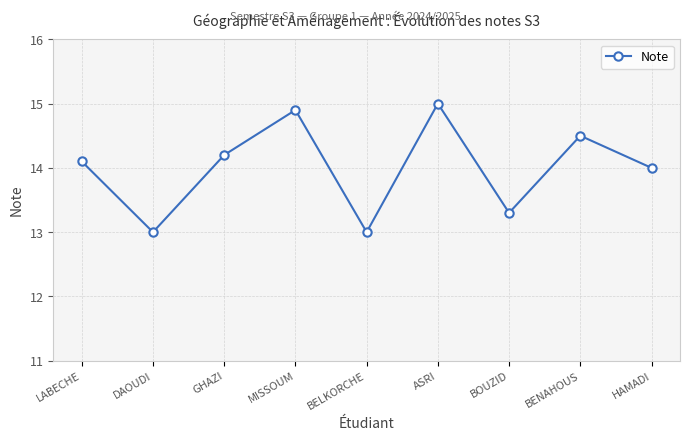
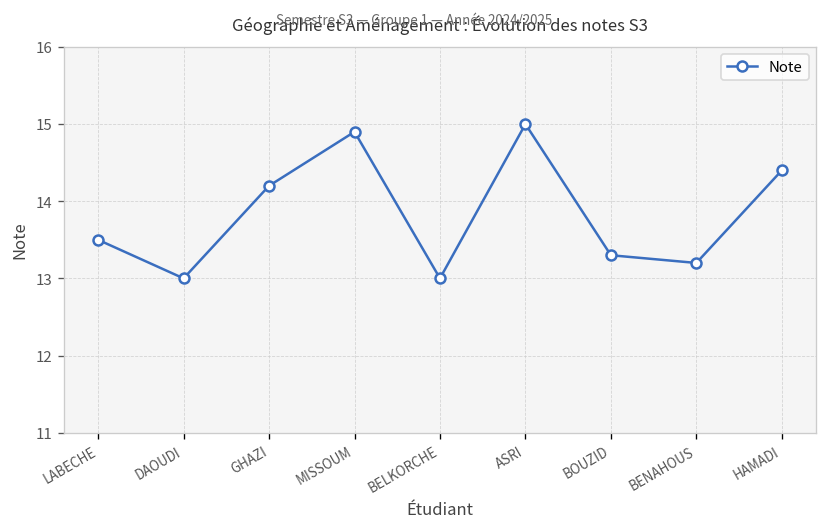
  {
-   "LABECHE": 14.1,
+   "LABECHE": 13.5,
    "DAOUDI": 13.0,
    "GHAZI": 14.2,
    "MISSOUM": 14.9,
    "BELKORCHE": 13.0,
    "ASRI": 15.0,
    "BOUZID": 13.3,
-   "BENAHOUS": 14.5,
-   "HAMADI": 14.0
+   "BENAHOUS": 13.2,
+   "HAMADI": 14.4
  }
